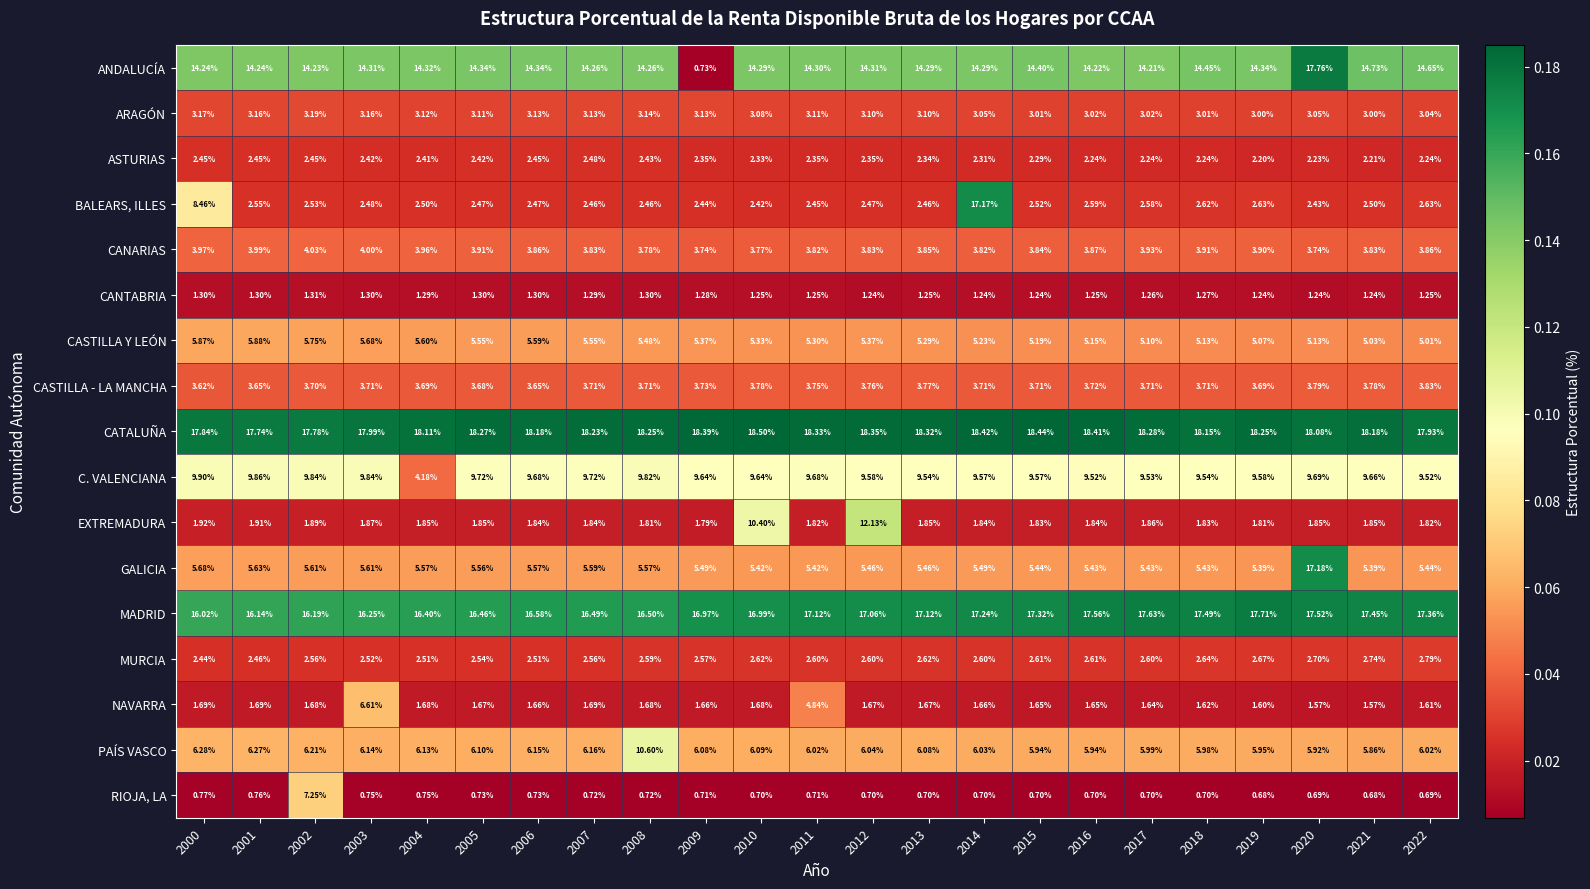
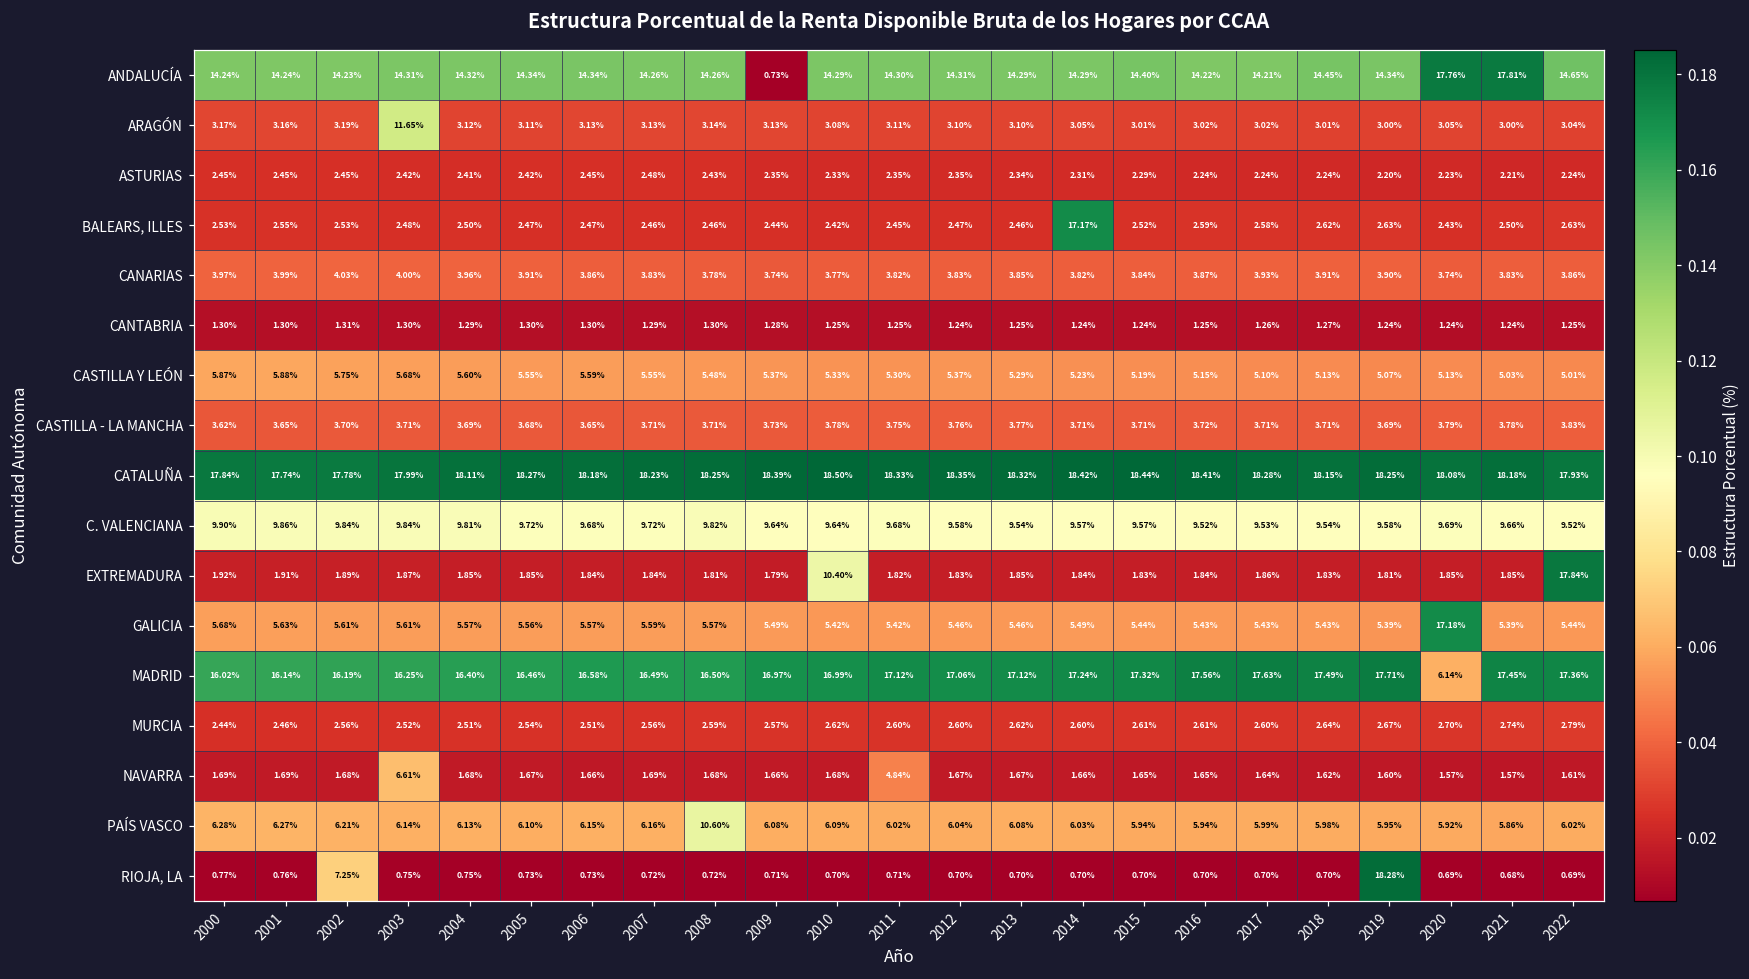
  {
    "ANDALUCÍA": {
      "2000": "14.24%",
      "2001": "14.24%",
      "2002": "14.23%",
      "2003": "14.31%",
      "2004": "14.32%",
      "2005": "14.34%",
      "2006": "14.34%",
      "2007": "14.26%",
      "2008": "14.26%",
      "2009": "0.73%",
      "2010": "14.29%",
      "2011": "14.30%",
      "2012": "14.31%",
      "2013": "14.29%",
      "2014": "14.29%",
      "2015": "14.40%",
      "2016": "14.22%",
      "2017": "14.21%",
      "2018": "14.45%",
      "2019": "14.34%",
      "2020": "17.76%",
-     "2021": "14.73%",
+     "2021": "17.81%",
      "2022": "14.65%"
    },
    "ARAGÓN": {
      "2000": "3.17%",
      "2001": "3.16%",
      "2002": "3.19%",
-     "2003": "3.16%",
+     "2003": "11.65%",
      "2004": "3.12%",
      "2005": "3.11%",
      "2006": "3.13%",
      "2007": "3.13%",
      "2008": "3.14%",
      "2009": "3.13%",
      "2010": "3.08%",
      "2011": "3.11%",
      "2012": "3.10%",
      "2013": "3.10%",
      "2014": "3.05%",
      "2015": "3.01%",
      "2016": "3.02%",
      "2017": "3.02%",
      "2018": "3.01%",
      "2019": "3.00%",
      "2020": "3.05%",
      "2021": "3.00%",
      "2022": "3.04%"
    },
    "BALEARS, ILLES": {
-     "2000": "8.46%",
+     "2000": "2.53%",
      "2001": "2.55%",
      "2002": "2.53%",
      "2003": "2.48%",
      "2004": "2.50%",
      "2005": "2.47%",
      "2006": "2.47%",
      "2007": "2.46%",
      "2008": "2.46%",
      "2009": "2.44%",
      "2010": "2.42%",
      "2011": "2.45%",
      "2012": "2.47%",
      "2013": "2.46%",
      "2014": "17.17%",
      "2015": "2.52%",
      "2016": "2.59%",
      "2017": "2.58%",
      "2018": "2.62%",
      "2019": "2.63%",
      "2020": "2.43%",
      "2021": "2.50%",
      "2022": "2.63%"
    },
    "C. VALENCIANA": {
      "2000": "9.90%",
      "2001": "9.86%",
      "2002": "9.84%",
      "2003": "9.84%",
-     "2004": "4.18%",
+     "2004": "9.81%",
      "2005": "9.72%",
      "2006": "9.68%",
      "2007": "9.72%",
      "2008": "9.82%",
      "2009": "9.64%",
      "2010": "9.64%",
      "2011": "9.68%",
      "2012": "9.58%",
      "2013": "9.54%",
      "2014": "9.57%",
      "2015": "9.57%",
      "2016": "9.52%",
      "2017": "9.53%",
      "2018": "9.54%",
      "2019": "9.58%",
      "2020": "9.69%",
      "2021": "9.66%",
      "2022": "9.52%"
    },
    "EXTREMADURA": {
      "2000": "1.92%",
      "2001": "1.91%",
      "2002": "1.89%",
      "2003": "1.87%",
      "2004": "1.85%",
      "2005": "1.85%",
      "2006": "1.84%",
      "2007": "1.84%",
      "2008": "1.81%",
      "2009": "1.79%",
      "2010": "10.40%",
      "2011": "1.82%",
-     "2012": "12.13%",
+     "2012": "1.83%",
      "2013": "1.85%",
      "2014": "1.84%",
      "2015": "1.83%",
      "2016": "1.84%",
      "2017": "1.86%",
      "2018": "1.83%",
      "2019": "1.81%",
      "2020": "1.85%",
      "2021": "1.85%",
-     "2022": "1.82%"
+     "2022": "17.84%"
    },
    "MADRID": {
      "2000": "16.02%",
      "2001": "16.14%",
      "2002": "16.19%",
      "2003": "16.25%",
      "2004": "16.40%",
      "2005": "16.46%",
      "2006": "16.58%",
      "2007": "16.49%",
      "2008": "16.50%",
      "2009": "16.97%",
      "2010": "16.99%",
      "2011": "17.12%",
      "2012": "17.06%",
      "2013": "17.12%",
      "2014": "17.24%",
      "2015": "17.32%",
      "2016": "17.56%",
      "2017": "17.63%",
      "2018": "17.49%",
      "2019": "17.71%",
-     "2020": "17.52%",
+     "2020": "6.14%",
      "2021": "17.45%",
      "2022": "17.36%"
    },
    "RIOJA, LA": {
      "2000": "0.77%",
      "2001": "0.76%",
      "2002": "7.25%",
      "2003": "0.75%",
      "2004": "0.75%",
      "2005": "0.73%",
      "2006": "0.73%",
      "2007": "0.72%",
      "2008": "0.72%",
      "2009": "0.71%",
      "2010": "0.70%",
      "2011": "0.71%",
      "2012": "0.70%",
      "2013": "0.70%",
      "2014": "0.70%",
      "2015": "0.70%",
      "2016": "0.70%",
      "2017": "0.70%",
      "2018": "0.70%",
-     "2019": "0.68%",
+     "2019": "18.28%",
      "2020": "0.69%",
      "2021": "0.68%",
      "2022": "0.69%"
    }
  }
